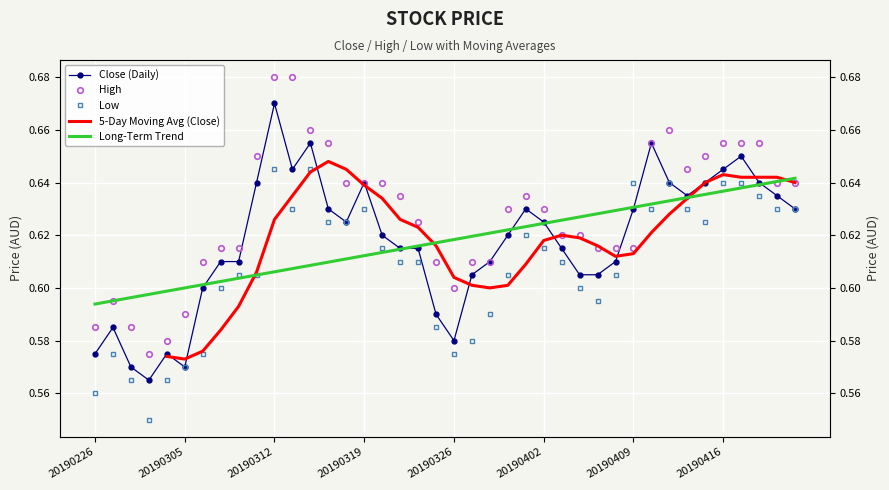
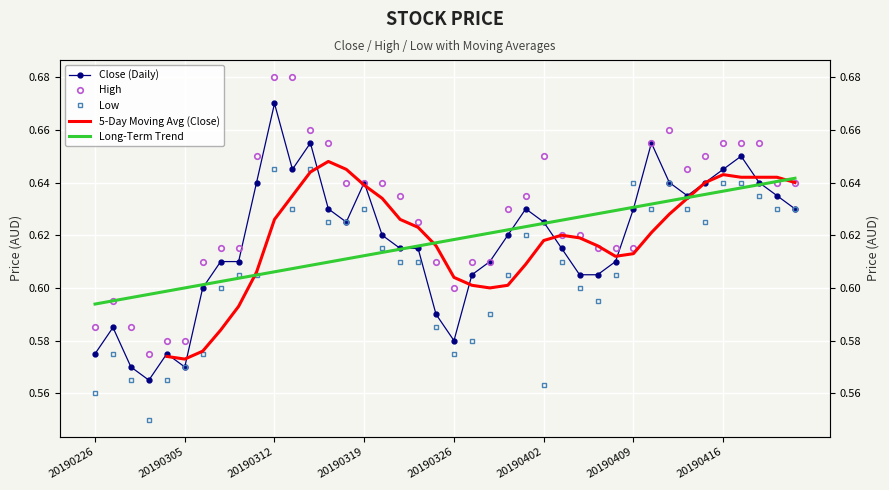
  {
    "Close (Daily)": {
      "20190226": 0.575,
      "20190312": 0.670,
      "20190326": 0.580,
      "20190416": 0.645
    },
    "High": {
      "20190226": 0.585,
-     "20190305": 0.59,
+     "20190305": 0.58,
      "20190312": 0.68,
      "20190326": 0.60,
-     "20190402": 0.63,
+     "20190402": 0.65,
      "20190409": 0.615,
      "20190416": 0.655
    },
    "Low": {
      "20190226": 0.560,
      "20190312": 0.645,
      "20190319": 0.630,
      "20190326": 0.575,
-     "20190402": 0.615,
+     "20190402": 0.563,
      "20190409": 0.640,
      "20190416": 0.640
    },
    "5-Day Moving Avg (Close)": {
      "20190305": 0.573,
      "20190312": 0.626,
      "20190319": 0.639,
      "20190326": 0.604,
      "20190402": 0.618,
      "20190409": 0.613,
      "20190416": 0.643
    },
    "Long-Term Trend": {
      "20190226": 0.594,
      "20190305": 0.600,
      "20190312": 0.606,
      "20190319": 0.612,
      "20190326": 0.618,
      "20190416": 0.637
    }
  }
